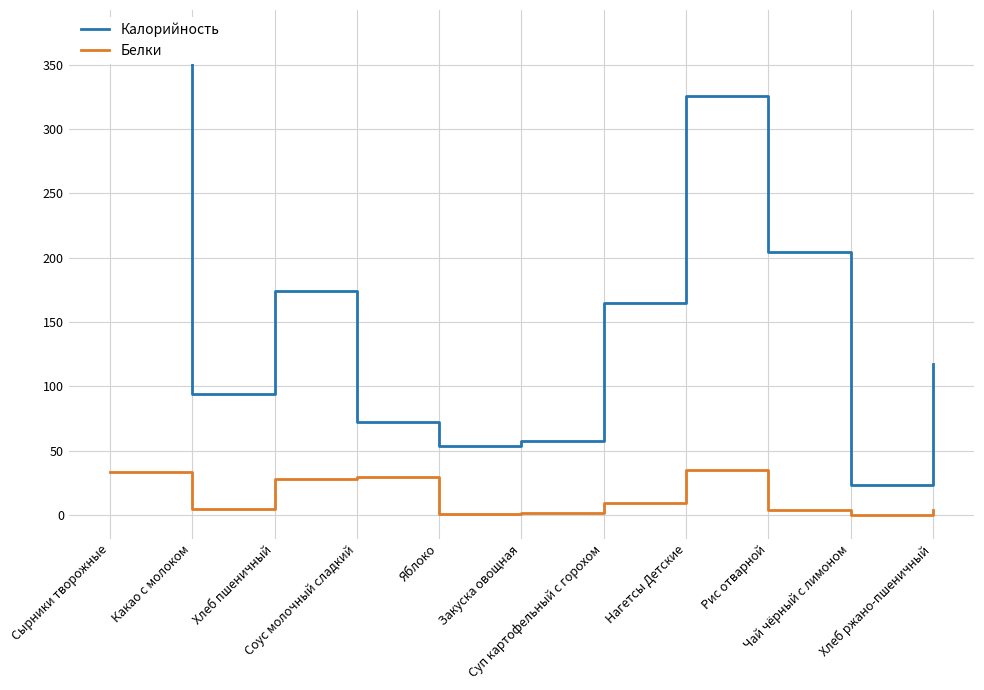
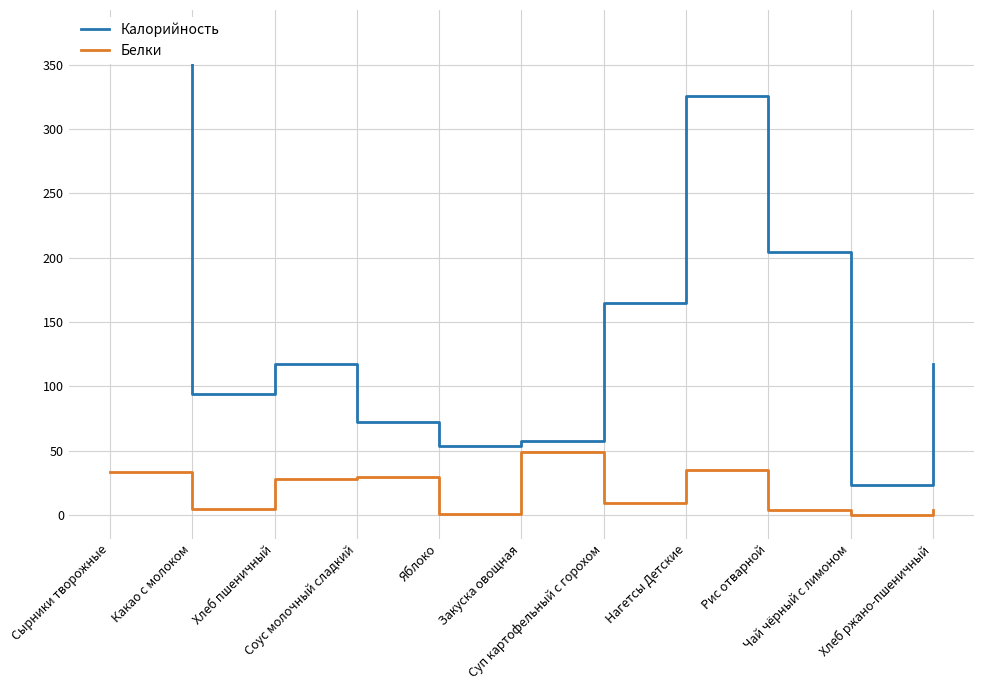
  {
    "Калорийность": {
      "Какао с молоком": 94,
-     "Хлеб пшеничный": 174,
+     "Хлеб пшеничный": 117,
      "Соус молочный сладкий": 72,
      "Яблоко": 53,
      "Закуска овощная": 57,
      "Суп картофельный с горохом": 165,
      "Нагетсы Детские": 326,
      "Рис отварной": 205,
      "Чай чёрный с лимоном": 24,
      "Хлеб ржано-пшеничный": 117
    },
    "Белки": {
      "Сырники творожные": 34,
      "Какао с молоком": 5,
      "Хлеб пшеничный": 28,
      "Соус молочный сладкий": 29,
      "Яблоко": 1,
-     "Закуска овощная": 2,
+     "Закуска овощная": 49,
      "Суп картофельный с горохом": 9,
      "Нагетсы Детские": 35,
      "Рис отварной": 4,
      "Чай чёрный с лимоном": 0,
      "Хлеб ржано-пшеничный": 4
    }
  }
